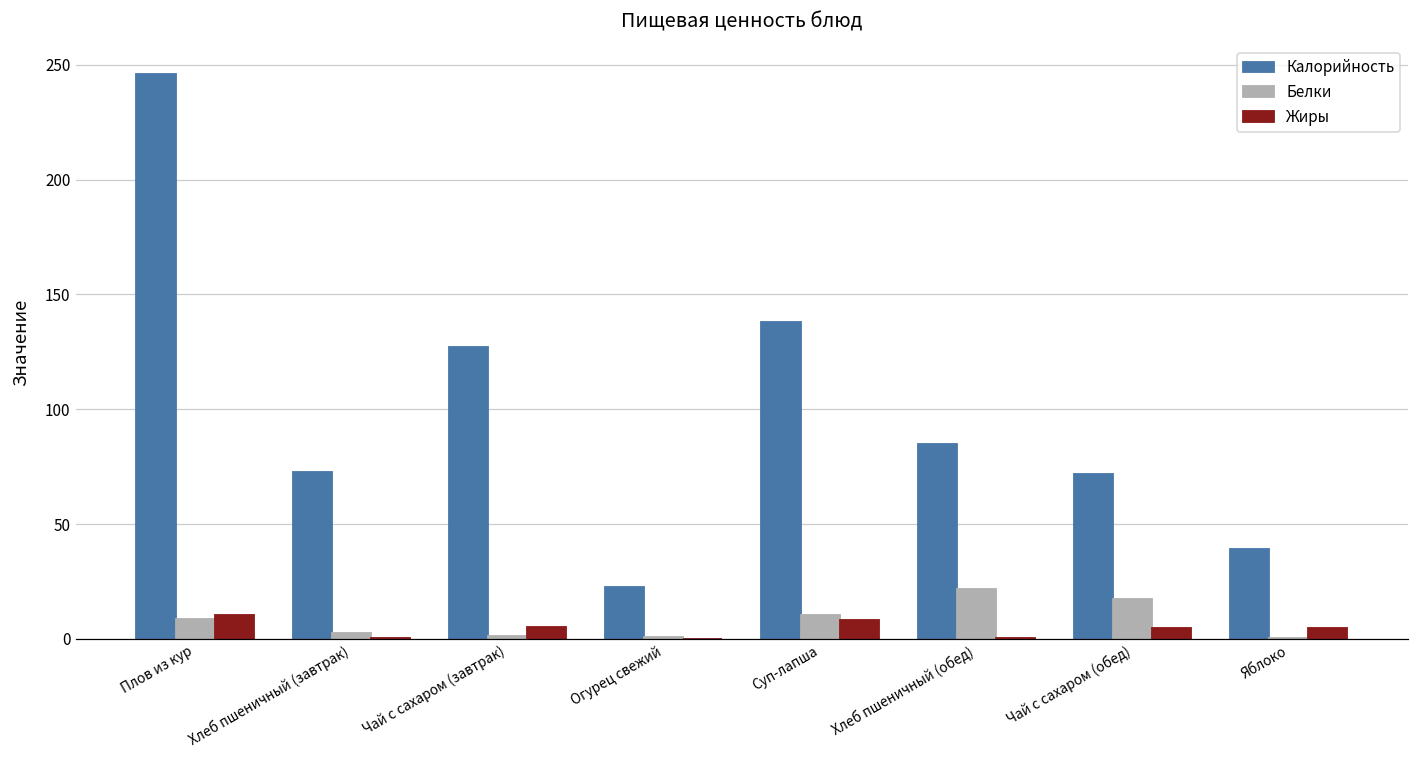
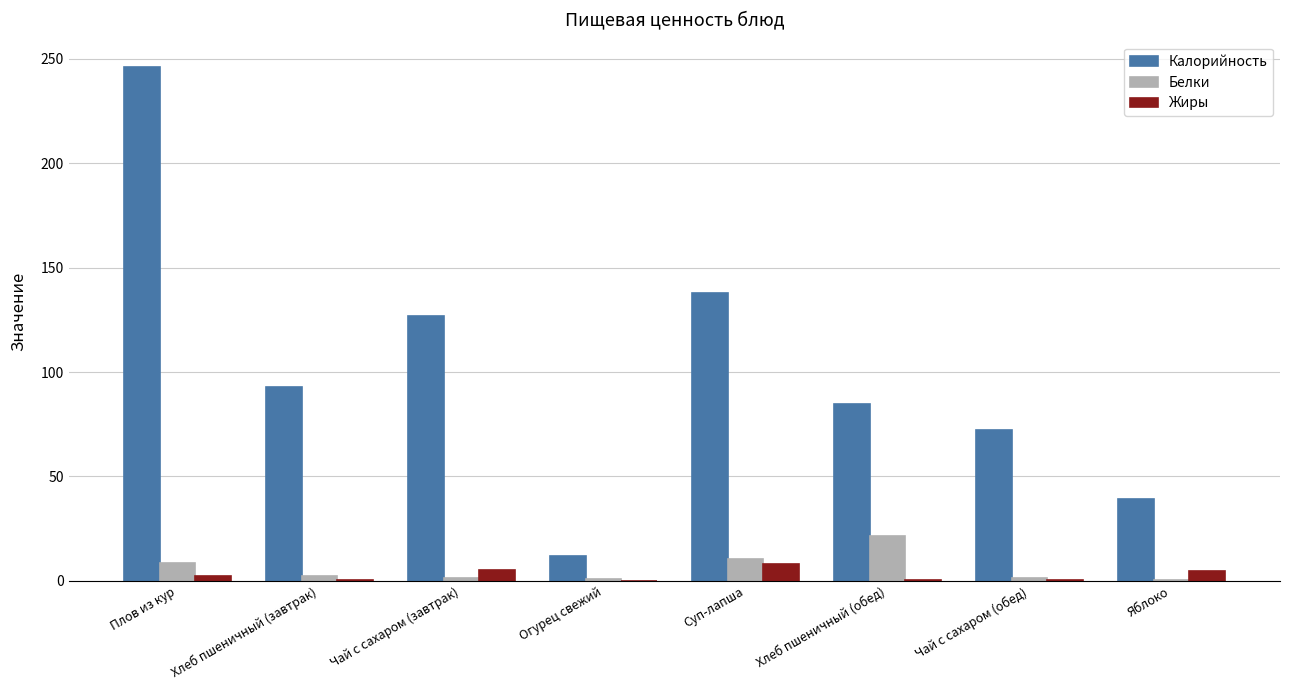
  {
    "Калорийность": {
      "Плов из кур": 246,
-     "Хлеб пшеничный (завтрак)": 73,
+     "Хлеб пшеничный (завтрак)": 93,
      "Чай с сахаром (завтрак)": 127,
-     "Огурец свежий": 23,
+     "Огурец свежий": 12,
      "Суп-лапша": 138,
      "Хлеб пшеничный (обед)": 85,
      "Чай с сахаром (обед)": 72,
      "Яблоко": 39
    },
    "Белки": {
      "Плов из кур": 9,
      "Хлеб пшеничный (завтрак)": 2,
      "Чай с сахаром (завтрак)": 1,
      "Суп-лапша": 10,
      "Хлеб пшеничный (обед)": 22,
-     "Чай с сахаром (обед)": 17
+     "Чай с сахаром (обед)": 1
    },
    "Жиры": {
-     "Плов из кур": 10,
+     "Плов из кур": 2,
      "Чай с сахаром (завтрак)": 5,
      "Суп-лапша": 8,
-     "Чай с сахаром (обед)": 5,
+     "Чай с сахаром (обед)": 0,
      "Яблоко": 5
    }
  }
